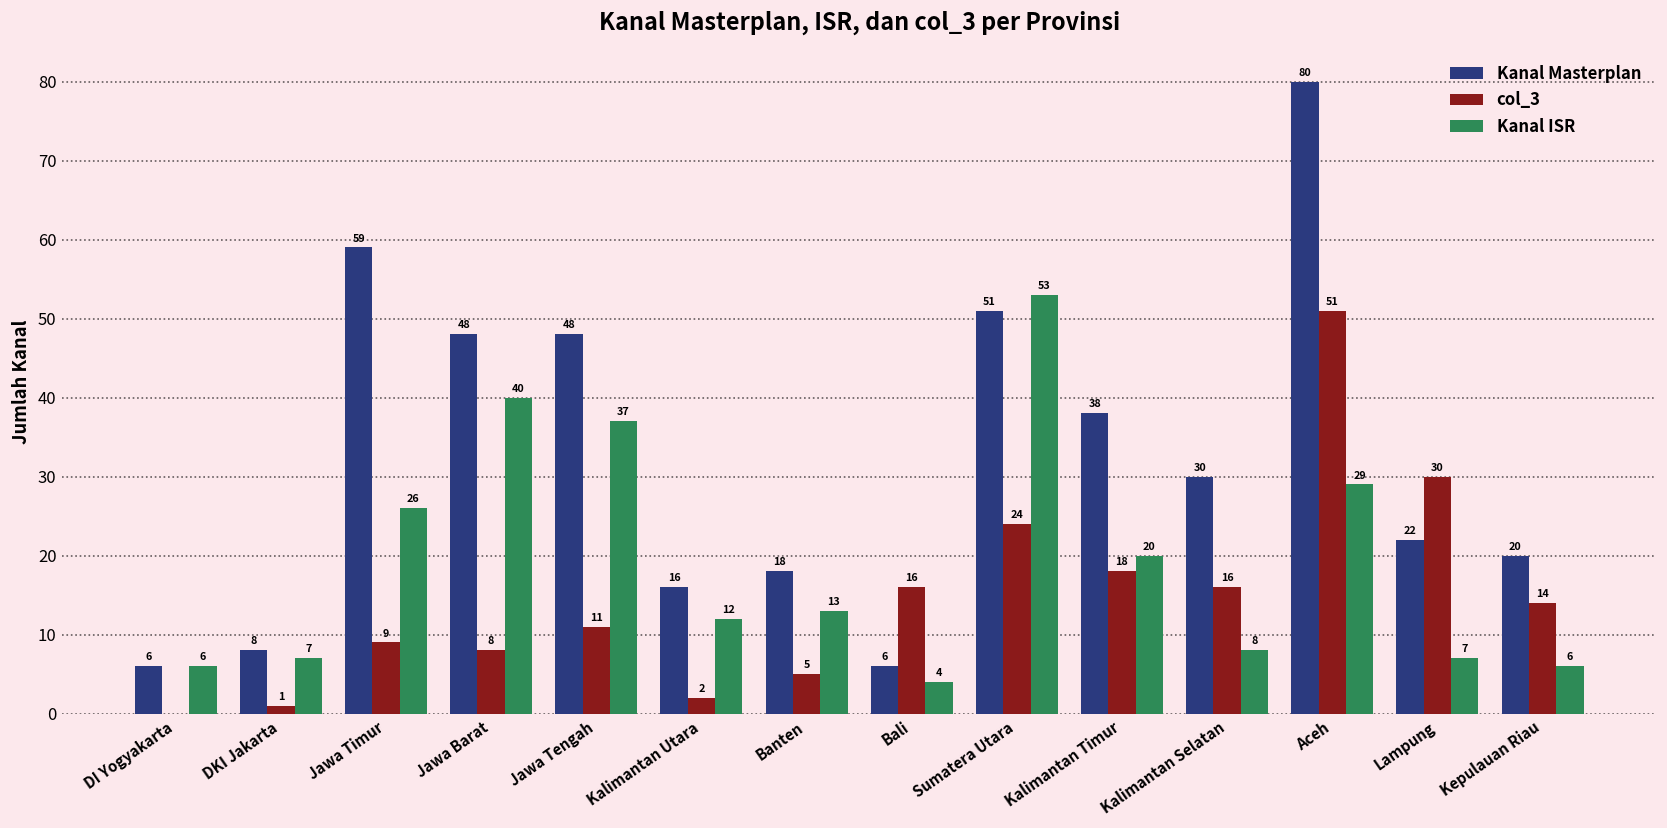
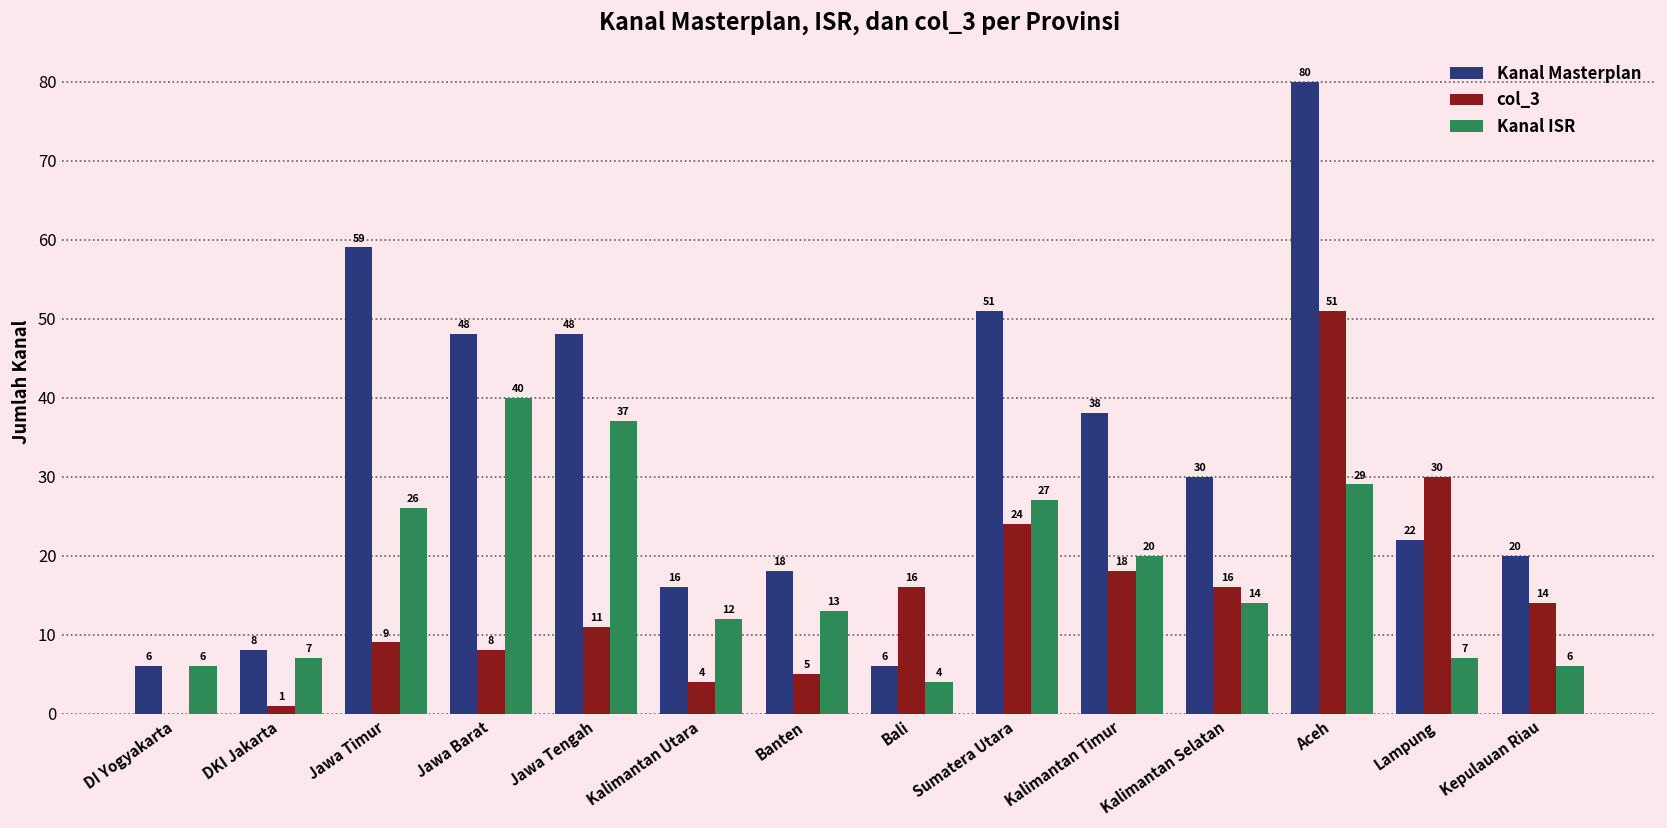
  {
    "Kanal Masterplan": {
      "DI Yogyakarta": 6,
      "DKI Jakarta": 8,
      "Jawa Timur": 59,
      "Jawa Barat": 48,
      "Jawa Tengah": 48,
      "Kalimantan Utara": 16,
      "Banten": 18,
      "Bali": 6,
      "Sumatera Utara": 51,
      "Kalimantan Timur": 38,
      "Kalimantan Selatan": 30,
      "Aceh": 80,
      "Lampung": 22,
      "Kepulauan Riau": 20
    },
    "col_3": {
      "DKI Jakarta": 1,
      "Jawa Timur": 9,
      "Jawa Barat": 8,
      "Jawa Tengah": 11,
-     "Kalimantan Utara": 2,
+     "Kalimantan Utara": 4,
      "Banten": 5,
      "Bali": 16,
      "Sumatera Utara": 24,
      "Kalimantan Timur": 18,
      "Kalimantan Selatan": 16,
      "Aceh": 51,
      "Lampung": 30,
      "Kepulauan Riau": 14
    },
    "Kanal ISR": {
      "DI Yogyakarta": 6,
      "DKI Jakarta": 7,
      "Jawa Timur": 26,
      "Jawa Barat": 40,
      "Jawa Tengah": 37,
      "Kalimantan Utara": 12,
      "Banten": 13,
      "Bali": 4,
-     "Sumatera Utara": 53,
+     "Sumatera Utara": 27,
      "Kalimantan Timur": 20,
-     "Kalimantan Selatan": 8,
+     "Kalimantan Selatan": 14,
      "Aceh": 29,
      "Lampung": 7,
      "Kepulauan Riau": 6
    }
  }
